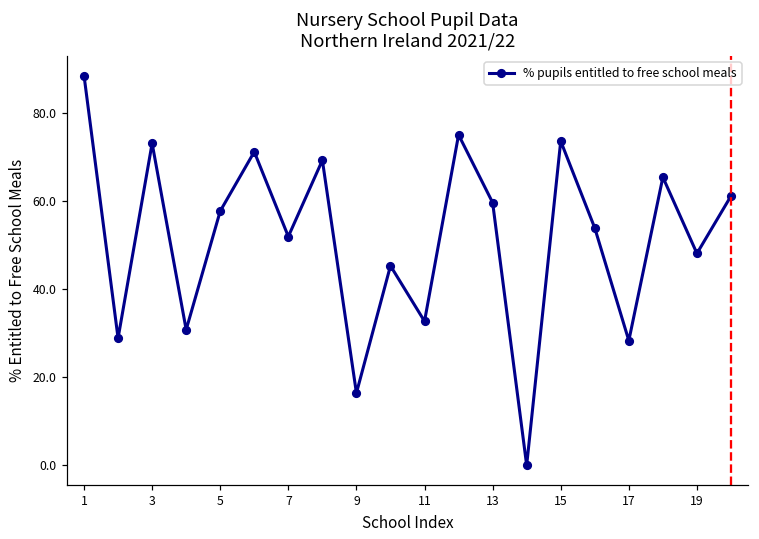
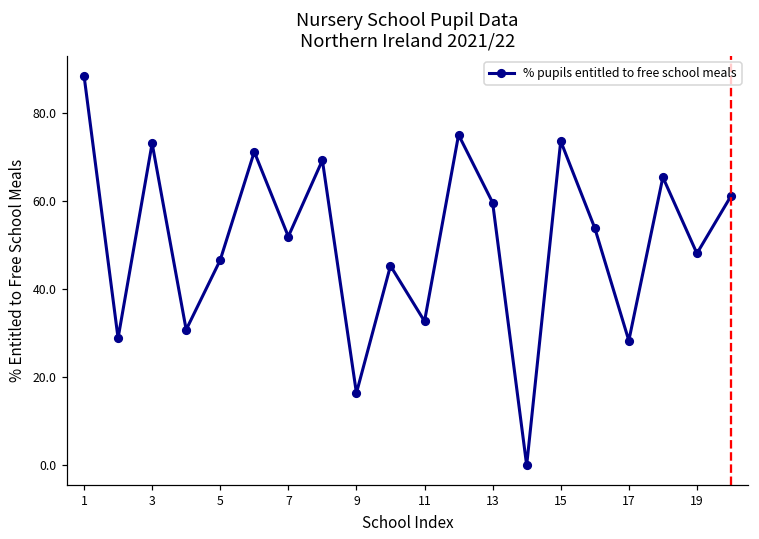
  {
    "1": 88,
    "3": 73,
-   "5": 58,
+   "5": 47,
    "7": 52,
    "9": 16,
    "11": 33,
    "13": 60,
    "15": 74,
    "17": 28,
    "19": 48
  }
